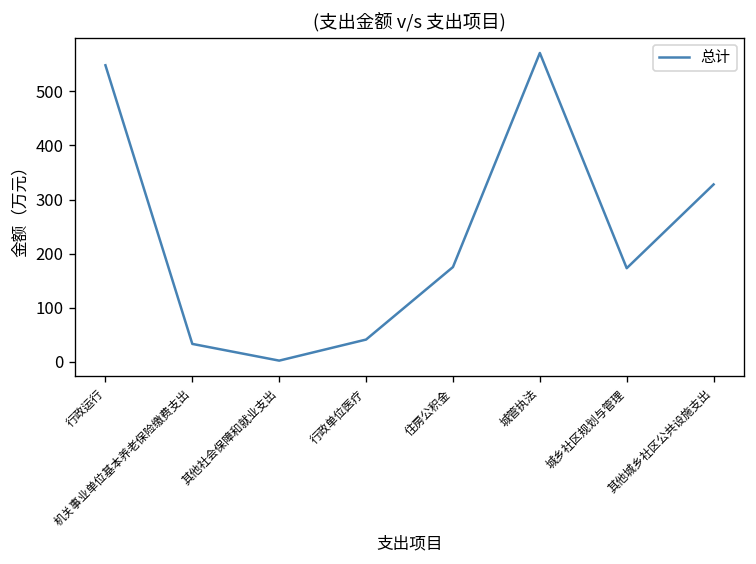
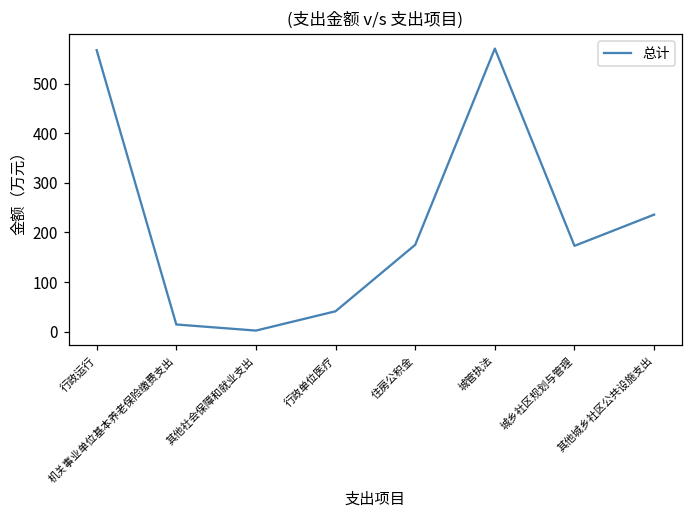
  {
-   "行政运行": 550,
-   "机关事业单位基本养老保险缴费支出": 30,
+   "行政运行": 570,
+   "机关事业单位基本养老保险缴费支出": 10,
    "其他社会保障和就业支出": 0,
    "行政单位医疗": 40,
    "住房公积金": 180,
    "城管执法": 570,
    "城乡社区规划与管理": 170,
-   "其他城乡社区公共设施支出": 330
+   "其他城乡社区公共设施支出": 240
  }
